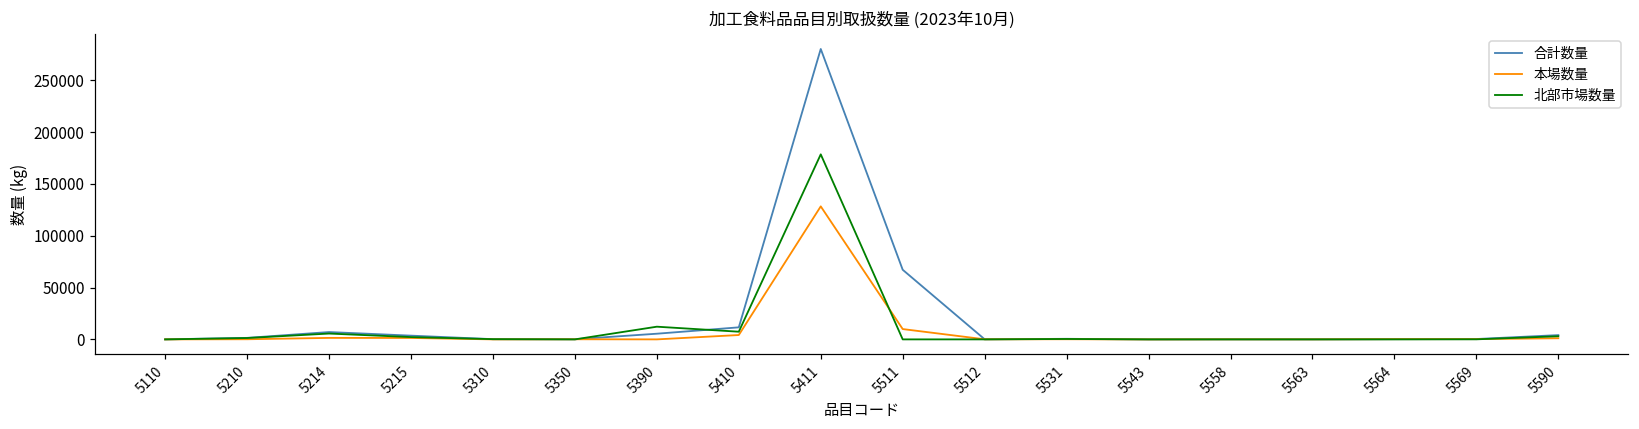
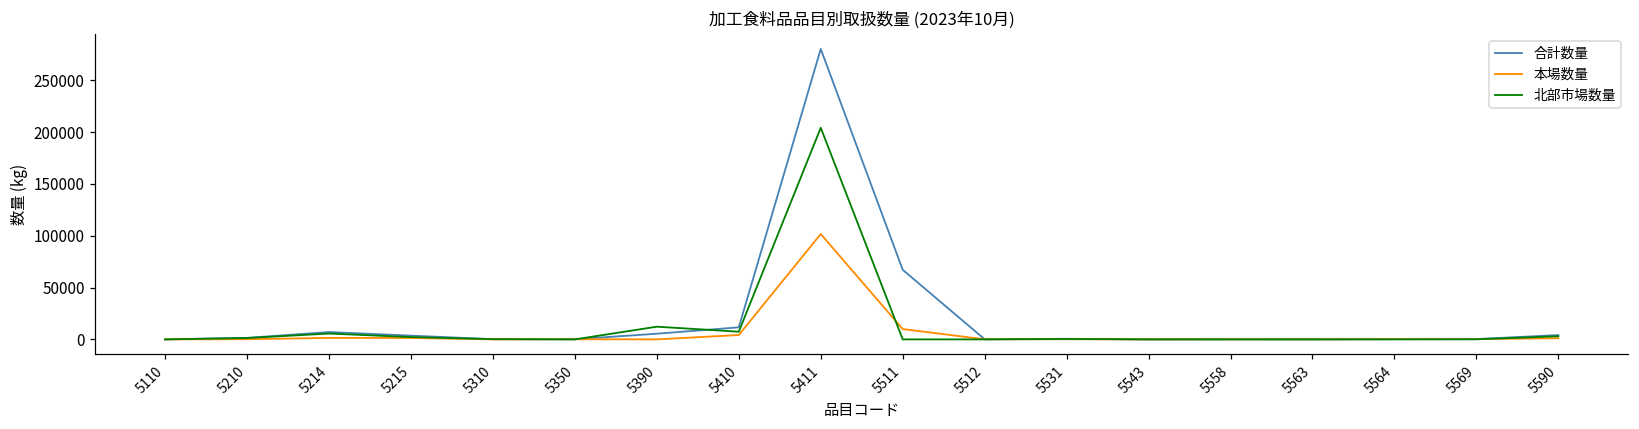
  {
    "合計数量": {
      "5390": 10000,
      "5410": 10000,
      "5411": 280000,
      "5511": 70000
    },
    "本場数量": {
      "5214": 0,
      "5390": 0,
      "5410": 0,
-     "5411": 130000,
+     "5411": 100000,
      "5511": 10000
    },
    "北部市場数量": {
      "5390": 10000,
      "5410": 10000,
-     "5411": 180000,
+     "5411": 200000,
      "5511": 0
    }
  }
